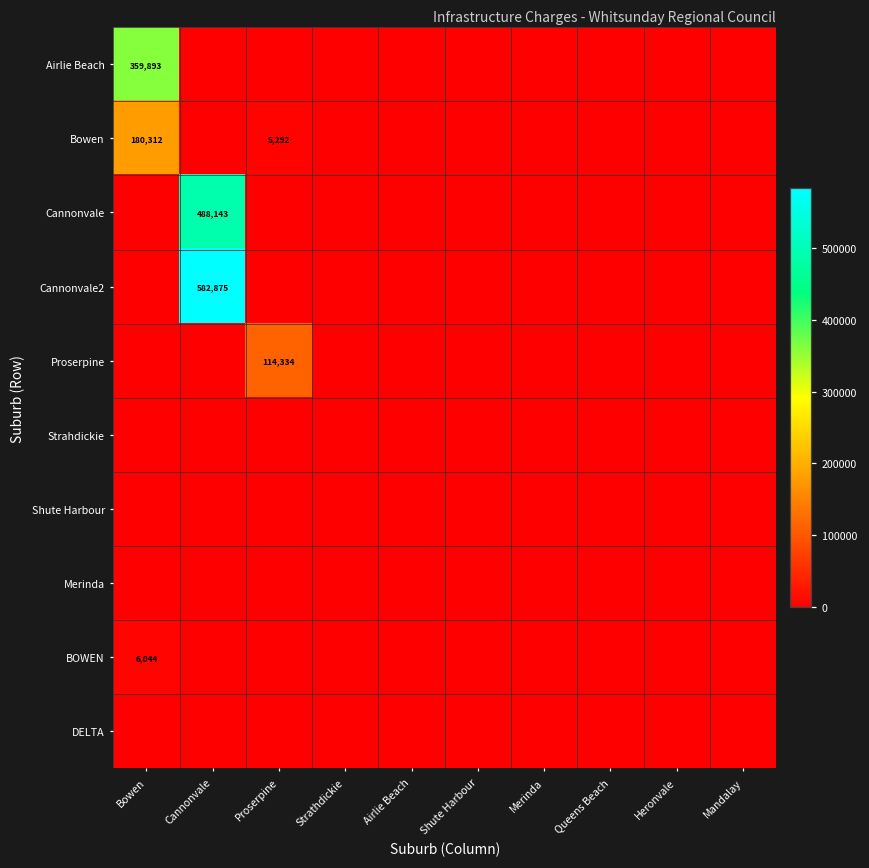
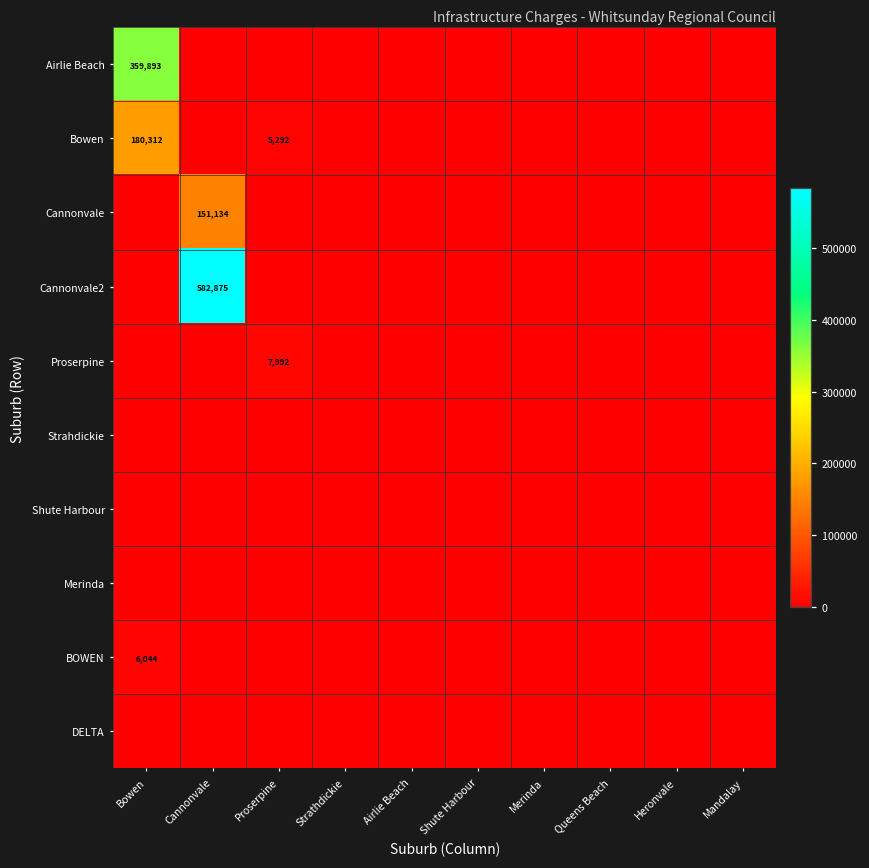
  {
    "Airlie Beach": {
      "Bowen": "359,893"
    },
    "Bowen": {
      "Bowen": "180,312",
      "Proserpine": "5,292"
    },
    "Cannonvale": {
-     "Cannonvale": "488,143"
+     "Cannonvale": "151,134"
    },
    "Cannonvale2": {
      "Cannonvale": "582,875"
    },
    "Proserpine": {
-     "Proserpine": "114,334"
+     "Proserpine": "7,992"
    },
    "BOWEN": {
      "Bowen": "6,044"
    }
  }
